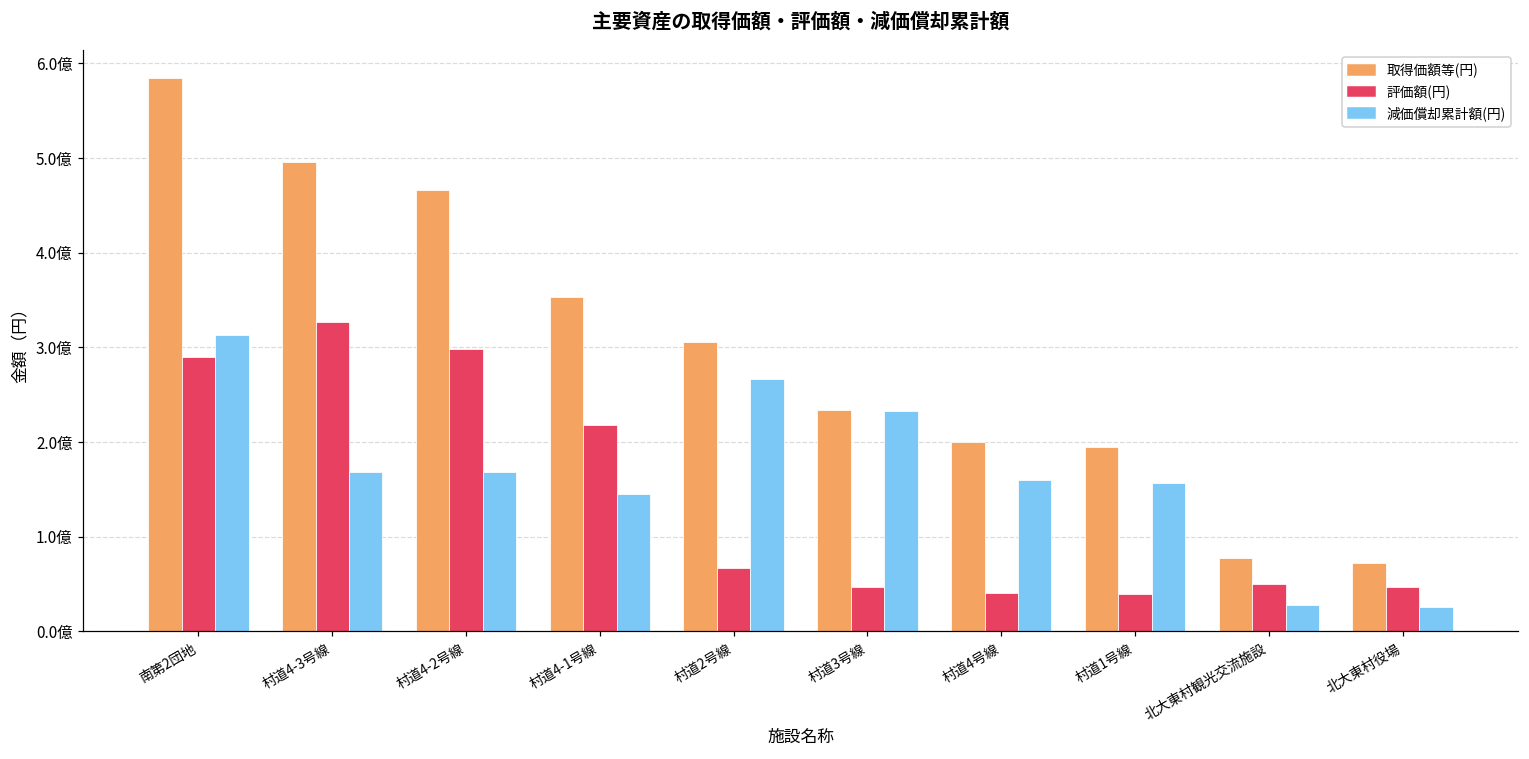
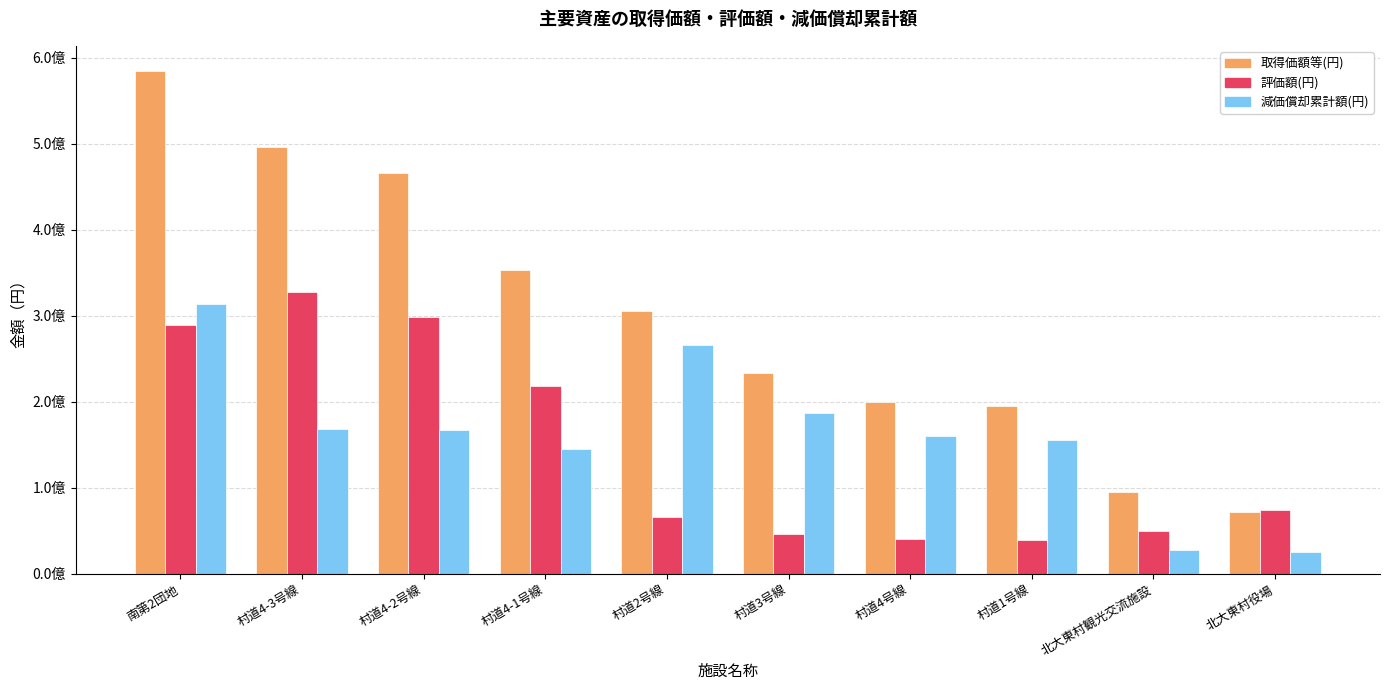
  {
    "取得価額等(円)": {
      "南第2団地": "5.8億",
      "村道4-3号線": "5.0億",
      "村道4-2号線": "4.7億",
      "村道4-1号線": "3.5億",
      "村道2号線": "3.1億",
      "村道3号線": "2.3億",
      "村道4号線": "2.0億",
      "村道1号線": "2.0億",
-     "北大東村観光交流施設": "0.8億",
+     "北大東村観光交流施設": "1.0億",
      "北大東村役場": "0.7億"
    },
    "評価額(円)": {
      "南第2団地": "2.9億",
      "村道4-3号線": "3.3億",
      "村道4-2号線": "3.0億",
      "村道4-1号線": "2.2億",
      "村道2号線": "0.7億",
      "村道3号線": "0.5億",
      "村道4号線": "0.4億",
      "村道1号線": "0.4億",
      "北大東村観光交流施設": "0.5億",
-     "北大東村役場": "0.5億"
+     "北大東村役場": "0.7億"
    },
    "減価償却累計額(円)": {
      "南第2団地": "3.1億",
      "村道4-3号線": "1.7億",
      "村道4-2号線": "1.7億",
      "村道4-1号線": "1.5億",
      "村道2号線": "2.7億",
-     "村道3号線": "2.3億",
+     "村道3号線": "1.9億",
      "村道4号線": "1.6億",
      "村道1号線": "1.6億",
      "北大東村観光交流施設": "0.3億",
      "北大東村役場": "0.3億"
    }
  }
